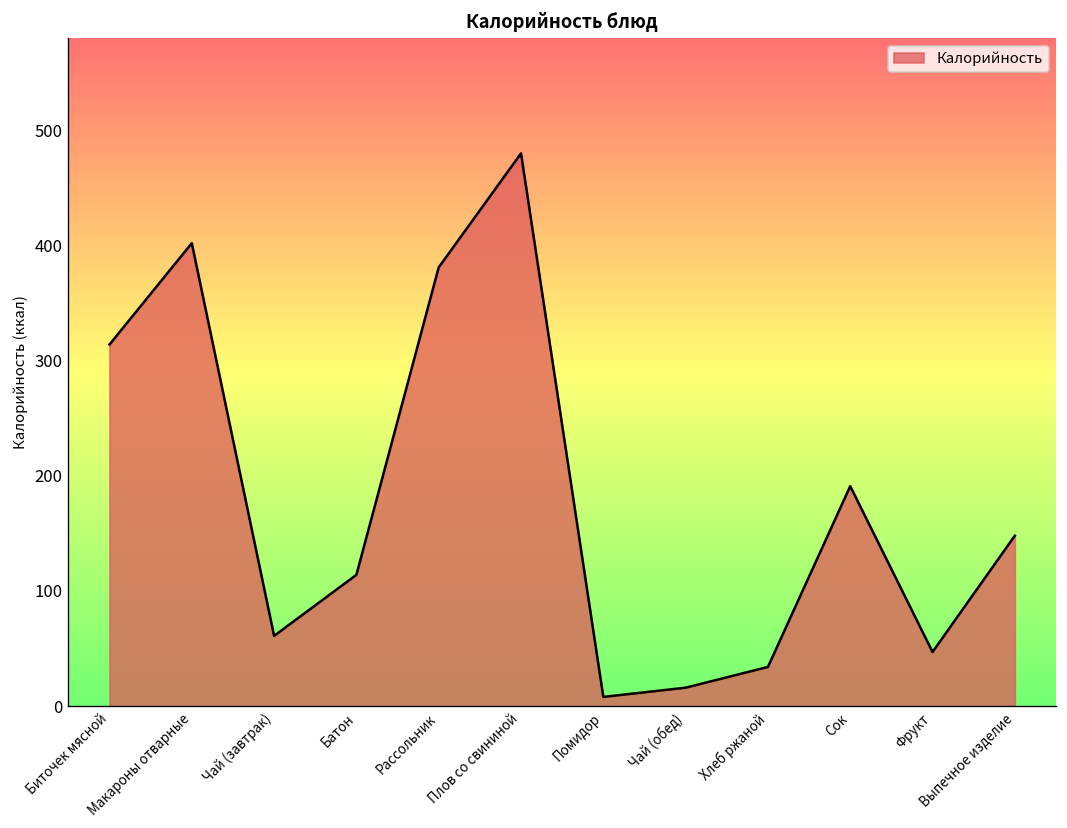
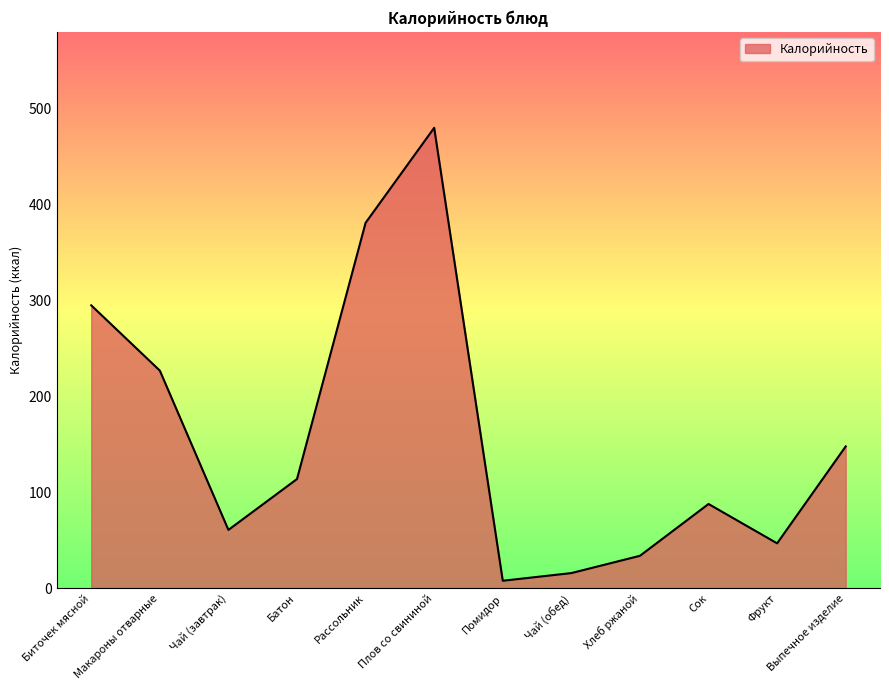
  {
-   "Биточек мясной": 310,
-   "Макароны отварные": 400,
+   "Биточек мясной": 300,
+   "Макароны отварные": 230,
    "Чай (завтрак)": 60,
    "Батон": 110,
    "Рассольник": 380,
    "Плов со свининой": 480,
    "Помидор": 10,
    "Чай (обед)": 20,
    "Хлеб ржаной": 30,
-   "Сок": 190,
+   "Сок": 90,
    "Фрукт": 50,
    "Выпечное изделие": 150
  }
